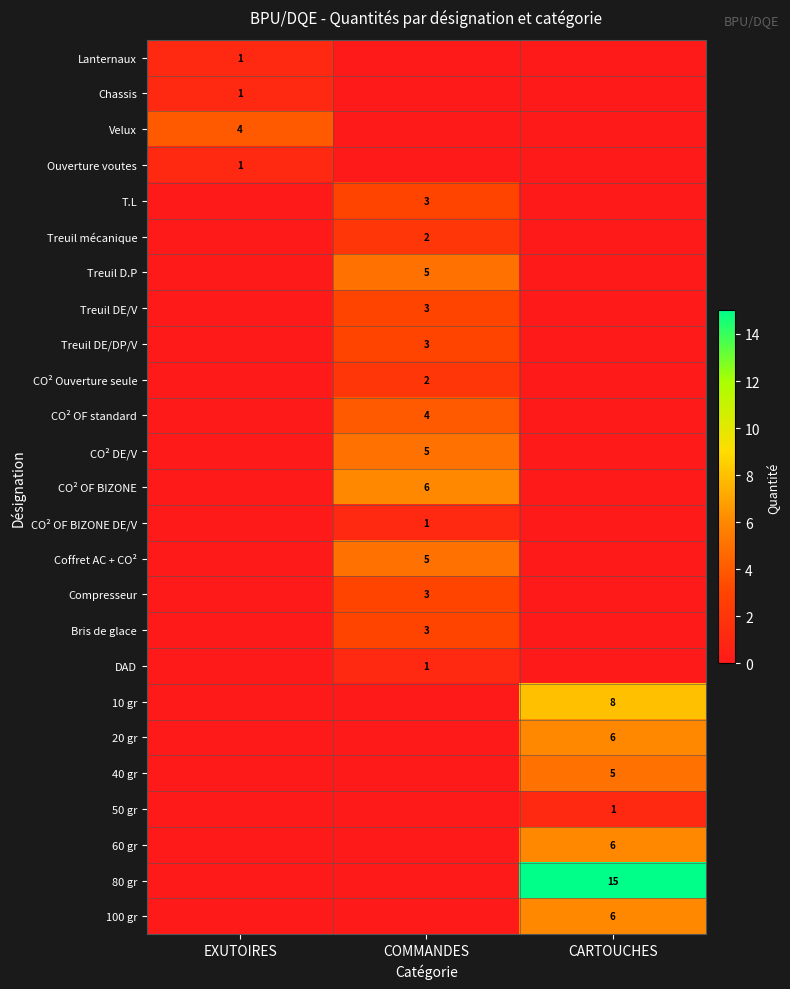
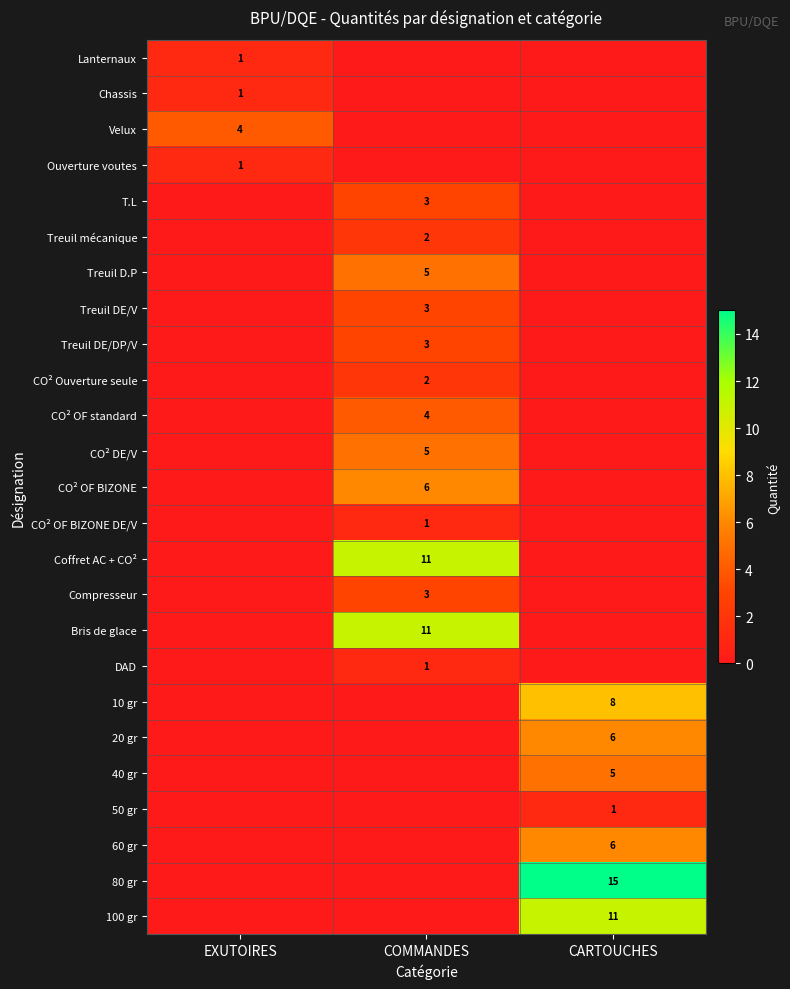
  {
    "Lanternaux": {
      "EXUTOIRES": 1
    },
    "Chassis": {
      "EXUTOIRES": 1
    },
    "Velux": {
      "EXUTOIRES": 4
    },
    "Ouverture voutes": {
      "EXUTOIRES": 1
    },
    "T.L": {
      "COMMANDES": 3
    },
    "Treuil mécanique": {
      "COMMANDES": 2
    },
    "Treuil D.P": {
      "COMMANDES": 5
    },
    "Treuil DE/V": {
      "COMMANDES": 3
    },
    "Treuil DE/DP/V": {
      "COMMANDES": 3
    },
    "CO² Ouverture seule": {
      "COMMANDES": 2
    },
    "CO² OF standard": {
      "COMMANDES": 4
    },
    "CO² DE/V": {
      "COMMANDES": 5
    },
    "CO² OF BIZONE": {
      "COMMANDES": 6
    },
    "CO² OF BIZONE DE/V": {
      "COMMANDES": 1
    },
    "Coffret AC + CO²": {
-     "COMMANDES": 5
+     "COMMANDES": 11
    },
    "Compresseur": {
      "COMMANDES": 3
    },
    "Bris de glace": {
-     "COMMANDES": 3
+     "COMMANDES": 11
    },
    "DAD": {
      "COMMANDES": 1
    },
    "10 gr": {
      "CARTOUCHES": 8
    },
    "20 gr": {
      "CARTOUCHES": 6
    },
    "40 gr": {
      "CARTOUCHES": 5
    },
    "50 gr": {
      "CARTOUCHES": 1
    },
    "60 gr": {
      "CARTOUCHES": 6
    },
    "80 gr": {
      "CARTOUCHES": 15
    },
    "100 gr": {
-     "CARTOUCHES": 6
+     "CARTOUCHES": 11
    }
  }
